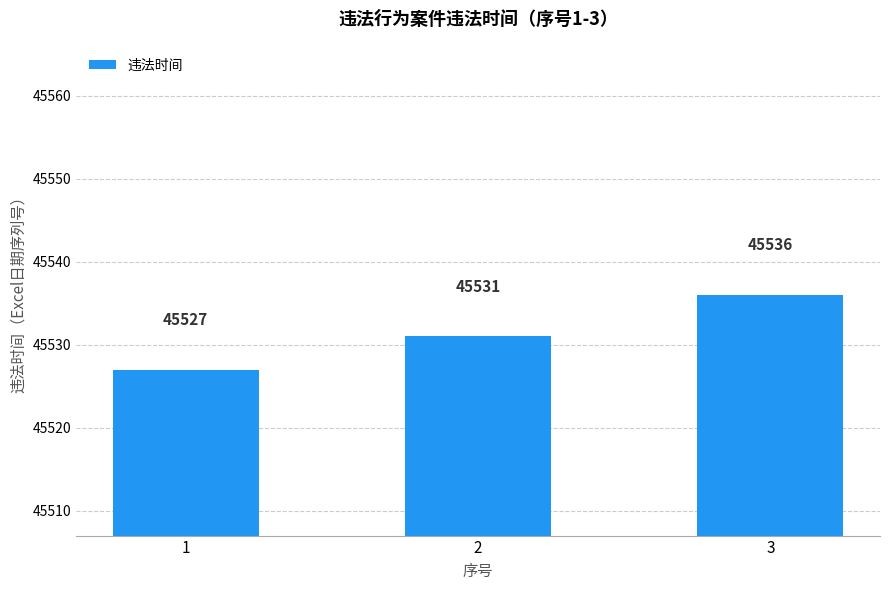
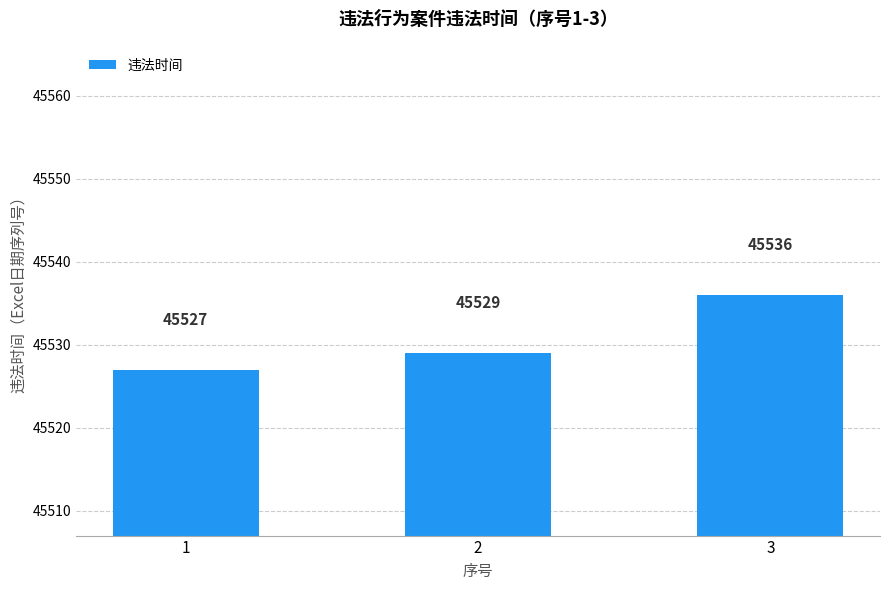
  {
-   "2": 45531
+   "2": 45529
  }
